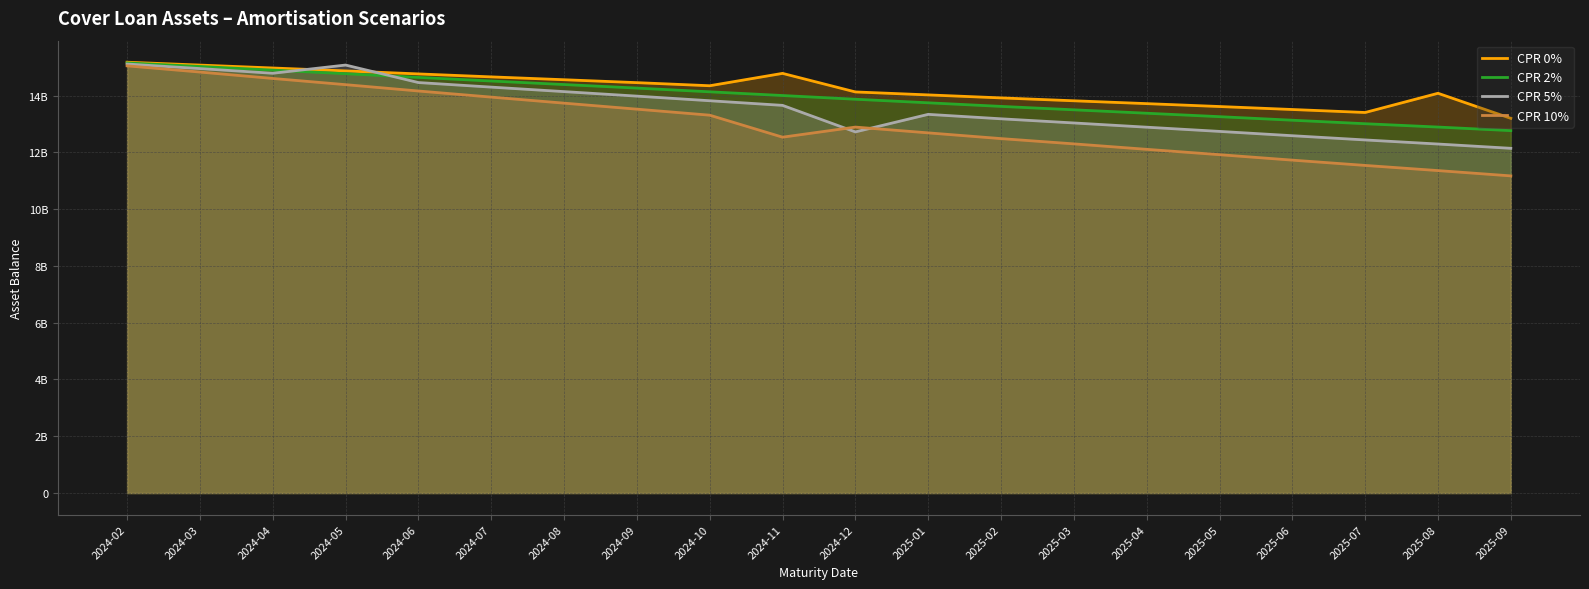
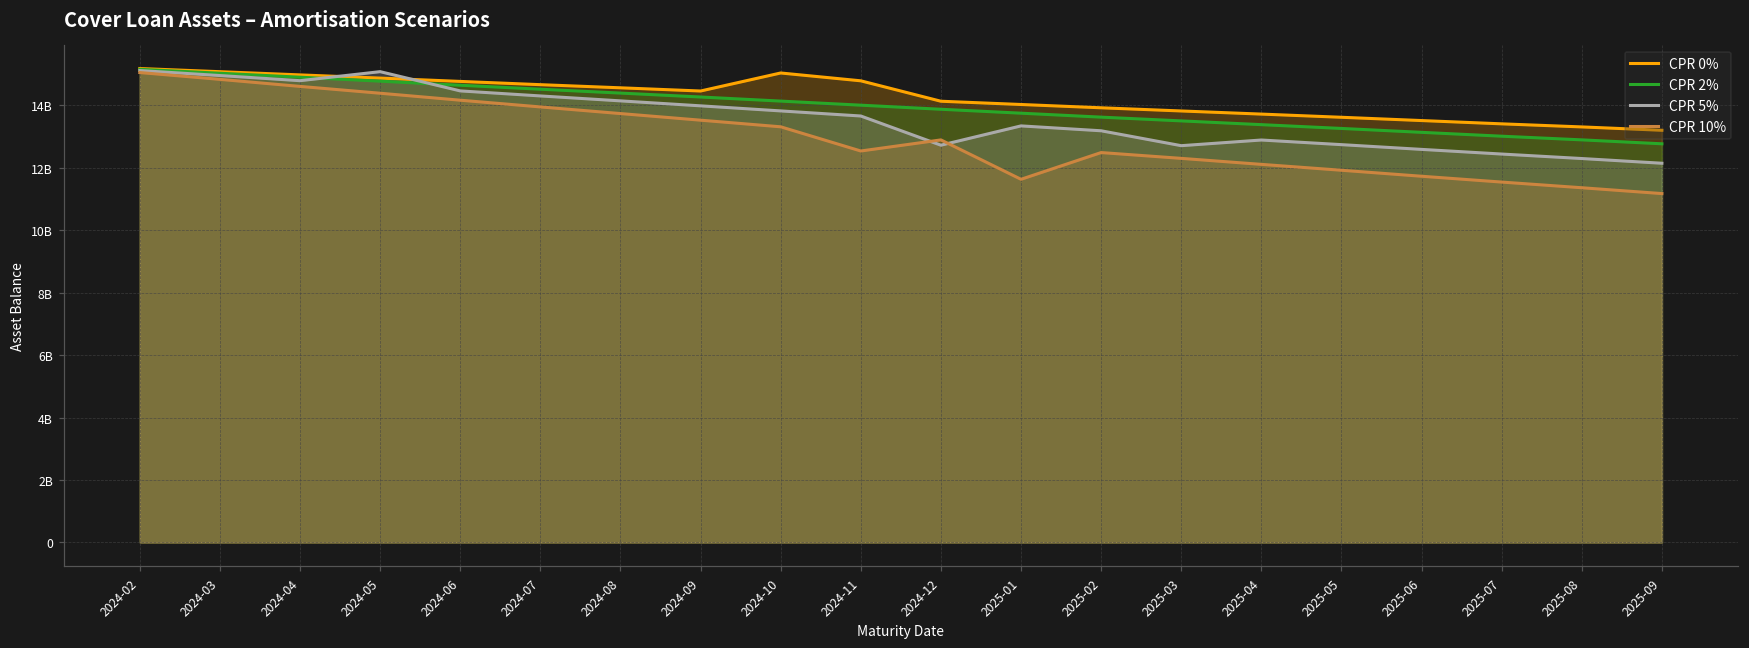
  {
    "CPR 0%": {
      "2024-05": 14900000000,
      "2024-06": 14800000000,
      "2024-07": 14700000000,
      "2024-08": 14600000000,
      "2024-09": 14500000000,
-     "2024-10": 14300000000,
+     "2024-10": 15000000000,
      "2024-11": 14800000000,
      "2024-12": 14100000000,
      "2025-01": 14000000000,
      "2025-02": 13900000000,
      "2025-03": 13800000000,
      "2025-04": 13700000000,
      "2025-05": 13600000000,
      "2025-06": 13500000000,
      "2025-07": 13400000000,
-     "2025-08": 14100000000
+     "2025-08": 13300000000
    },
    "CPR 2%": {
      "2024-05": 14800000000,
      "2024-06": 14600000000,
      "2024-07": 14500000000,
      "2024-08": 14400000000,
      "2024-09": 14300000000,
      "2024-10": 14100000000,
      "2024-11": 14000000000,
      "2024-12": 13900000000,
      "2025-01": 13700000000,
      "2025-02": 13600000000,
      "2025-03": 13500000000,
      "2025-04": 13400000000,
      "2025-05": 13300000000,
      "2025-06": 13100000000,
      "2025-07": 13000000000,
      "2025-08": 12900000000,
      "2025-09": 12800000000
    },
    "CPR 5%": {
      "2024-04": 14800000000,
      "2024-05": 15100000000,
      "2024-06": 14500000000,
      "2024-07": 14300000000,
      "2024-08": 14100000000,
      "2024-09": 14000000000,
      "2024-10": 13800000000,
      "2024-11": 13700000000,
      "2024-12": 12700000000,
      "2025-01": 13300000000,
      "2025-02": 13200000000,
-     "2025-03": 13000000000,
+     "2025-03": 12700000000,
      "2025-04": 12900000000,
      "2025-05": 12700000000,
      "2025-06": 12600000000,
      "2025-07": 12400000000,
      "2025-08": 12300000000,
      "2025-09": 12100000000
    },
    "CPR 10%": {
      "2024-03": 14800000000,
      "2024-04": 14600000000,
      "2024-05": 14400000000,
      "2024-06": 14200000000,
      "2024-07": 13900000000,
      "2024-08": 13700000000,
      "2024-09": 13500000000,
      "2024-10": 13300000000,
      "2024-11": 12500000000,
      "2024-12": 12900000000,
-     "2025-01": 12700000000,
+     "2025-01": 11600000000,
      "2025-02": 12500000000,
      "2025-03": 12300000000,
      "2025-04": 12100000000,
      "2025-05": 11900000000,
      "2025-06": 11700000000,
      "2025-07": 11500000000,
      "2025-08": 11400000000,
      "2025-09": 11200000000
    }
  }
